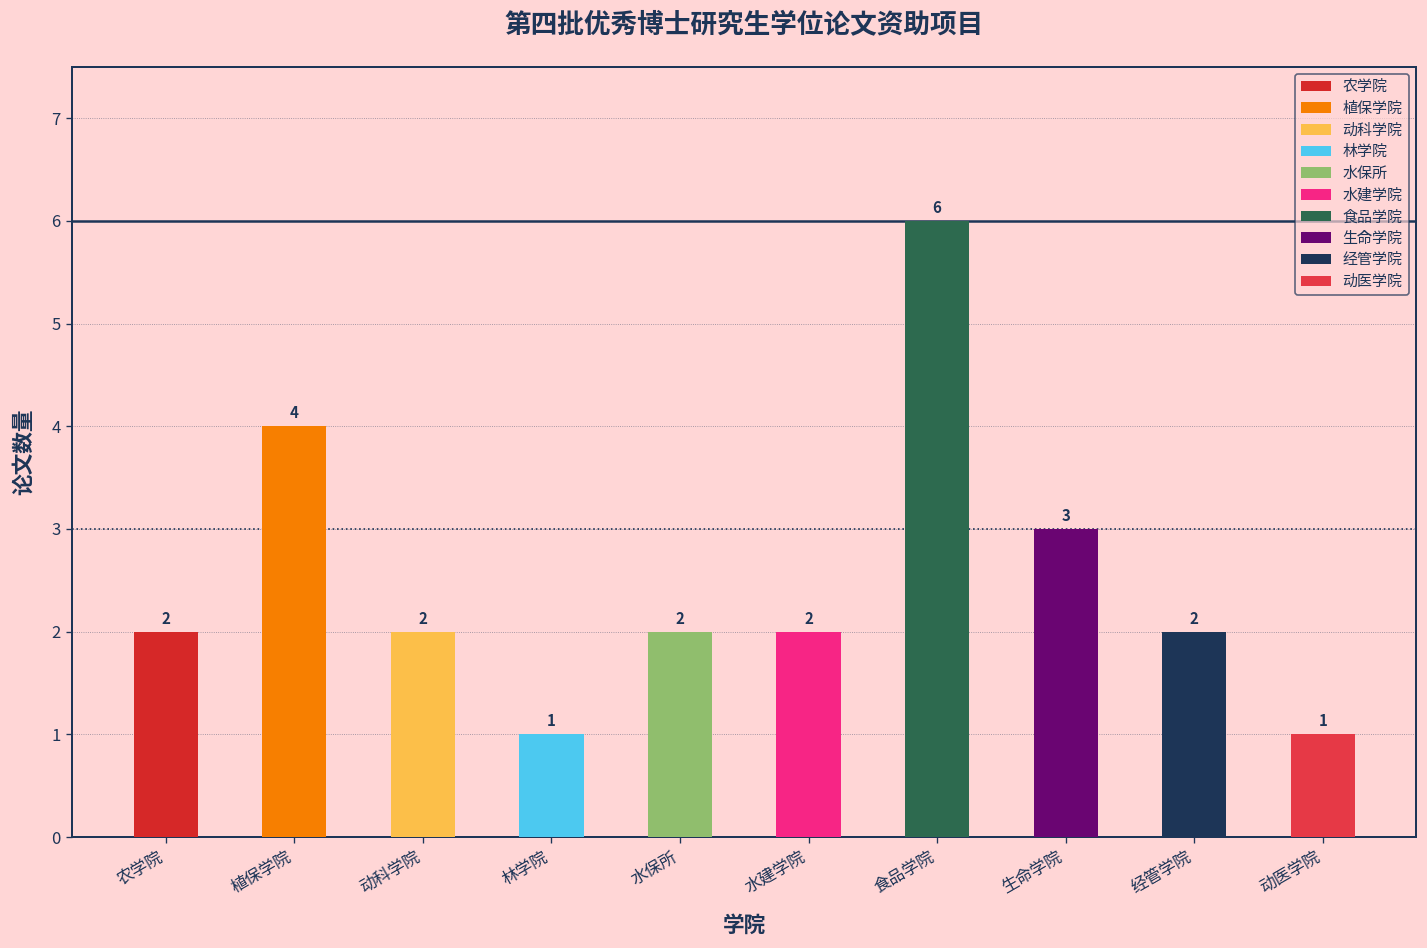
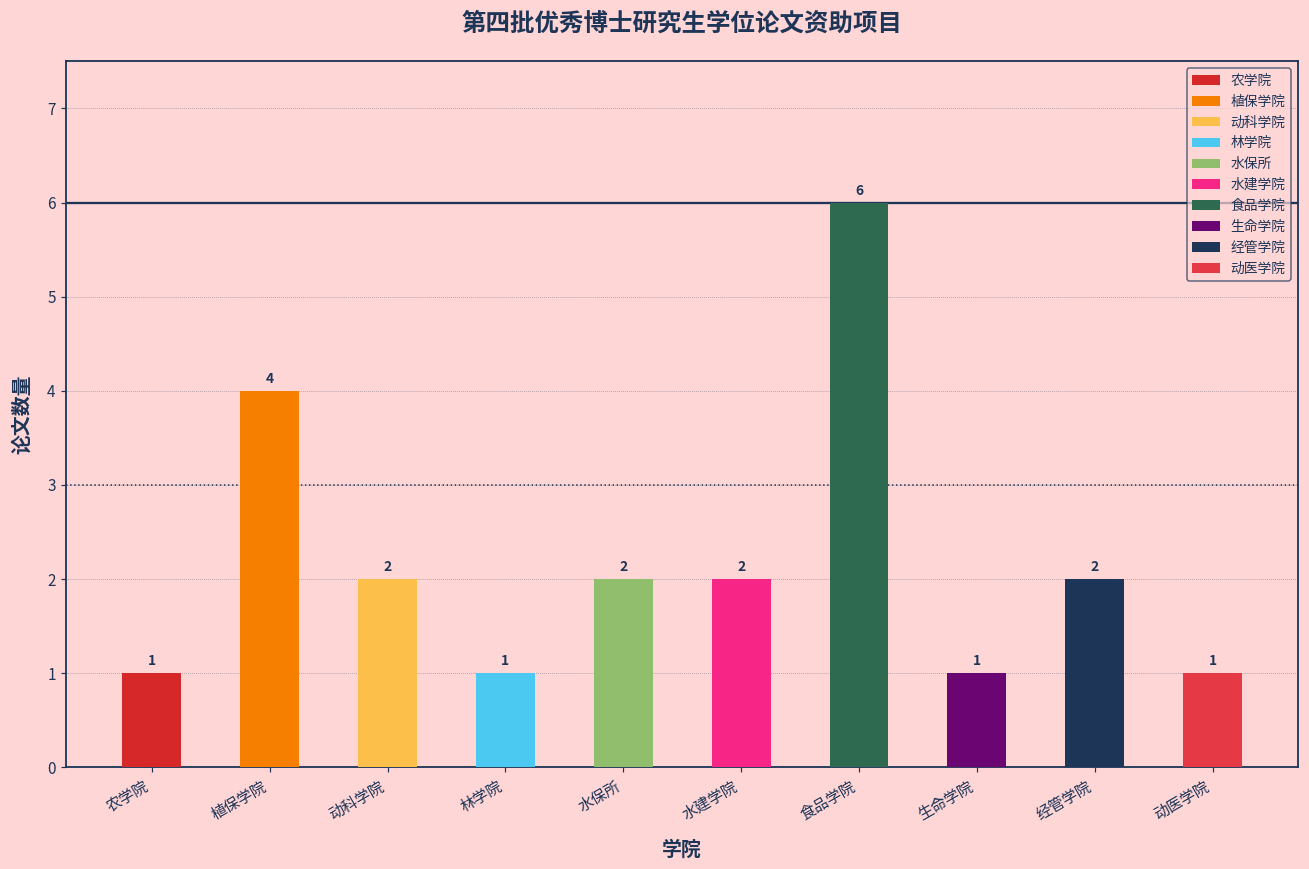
  {
-   "农学院": 2,
+   "农学院": 1,
    "植保学院": 4,
    "动科学院": 2,
    "林学院": 1,
    "水保所": 2,
    "水建学院": 2,
    "食品学院": 6,
-   "生命学院": 3,
+   "生命学院": 1,
    "经管学院": 2,
    "动医学院": 1
  }
